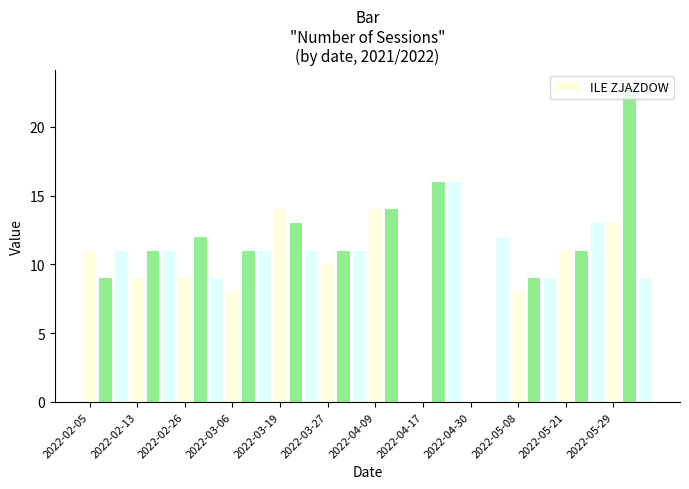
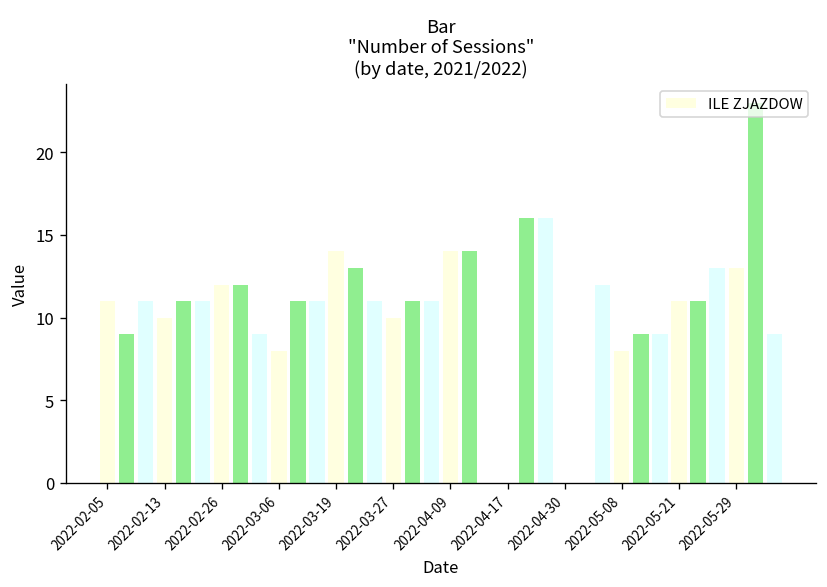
  {
    "2022-02-05": 11,
-   "2022-02-13": 9,
-   "2022-02-26": 9,
+   "2022-02-13": 10,
+   "2022-02-26": 12,
    "2022-03-06": 8,
    "2022-03-19": 14,
    "2022-03-27": 10,
    "2022-04-09": 14,
    "2022-04-17": 0,
    "2022-04-30": 0,
    "2022-05-08": 8,
    "2022-05-21": 11,
    "2022-05-29": 13
  }
